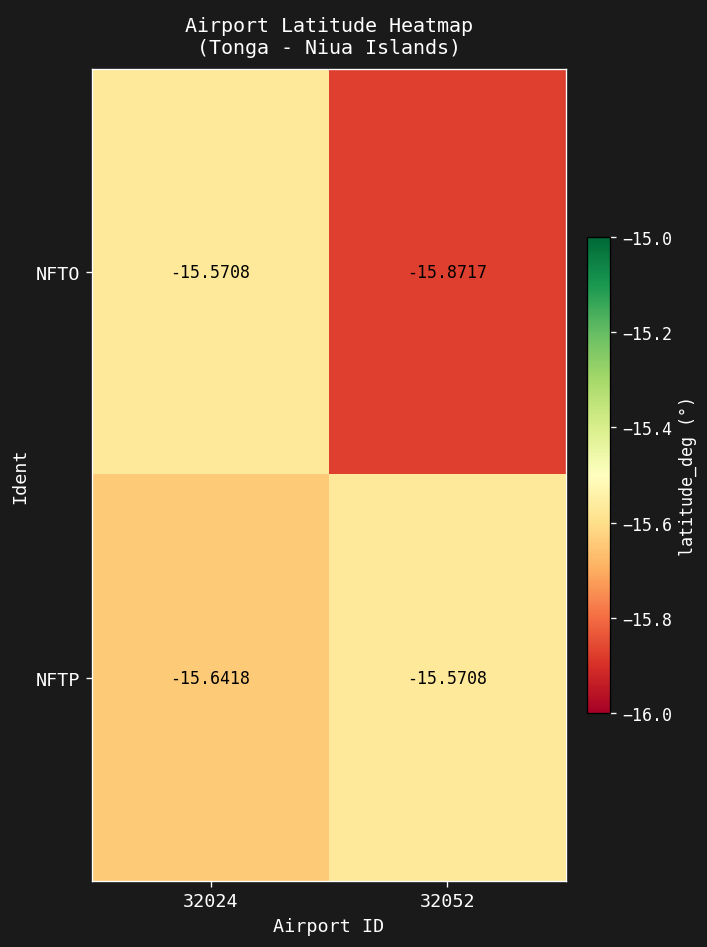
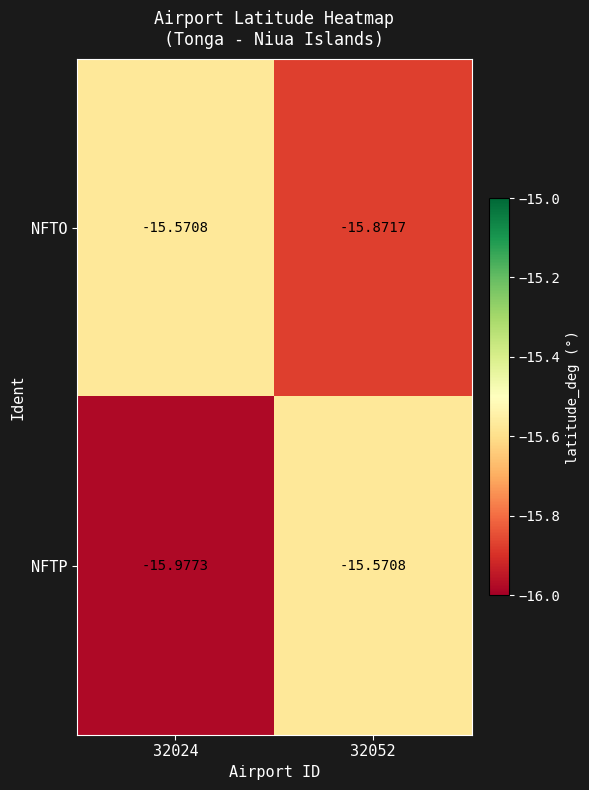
  {
    "NFTO": {
      "32024": -15.5708,
      "32052": -15.8717
    },
    "NFTP": {
-     "32024": -15.6418,
+     "32024": -15.9773,
      "32052": -15.5708
    }
  }
